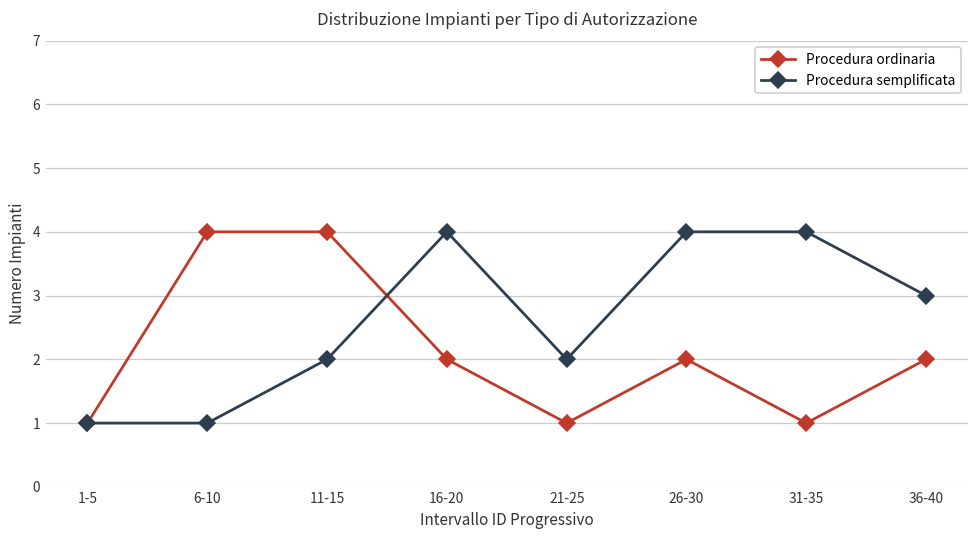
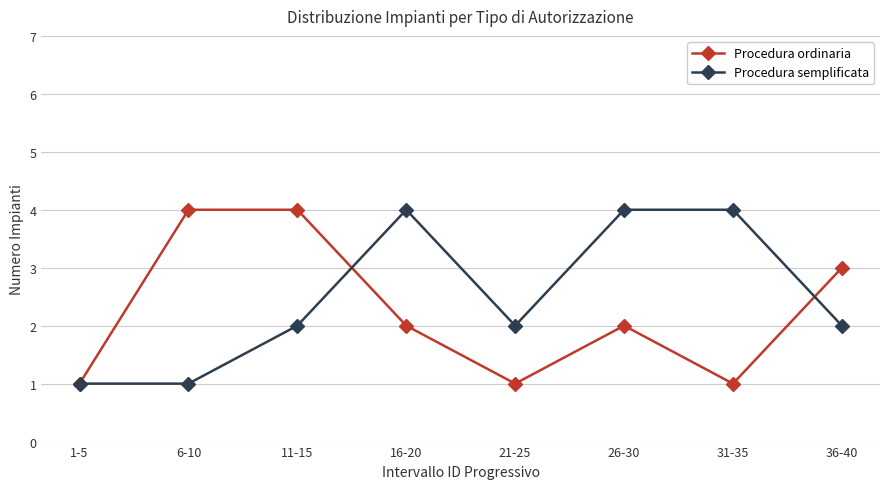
  {
    "Procedura ordinaria": {
      "6-10": 4,
      "11-15": 4,
      "16-20": 2,
      "21-25": 1,
      "26-30": 2,
      "31-35": 1,
-     "36-40": 2
+     "36-40": 3
    },
    "Procedura semplificata": {
      "6-10": 1,
      "11-15": 2,
      "16-20": 4,
      "21-25": 2,
      "26-30": 4,
      "31-35": 4,
-     "36-40": 3
+     "36-40": 2
    }
  }
